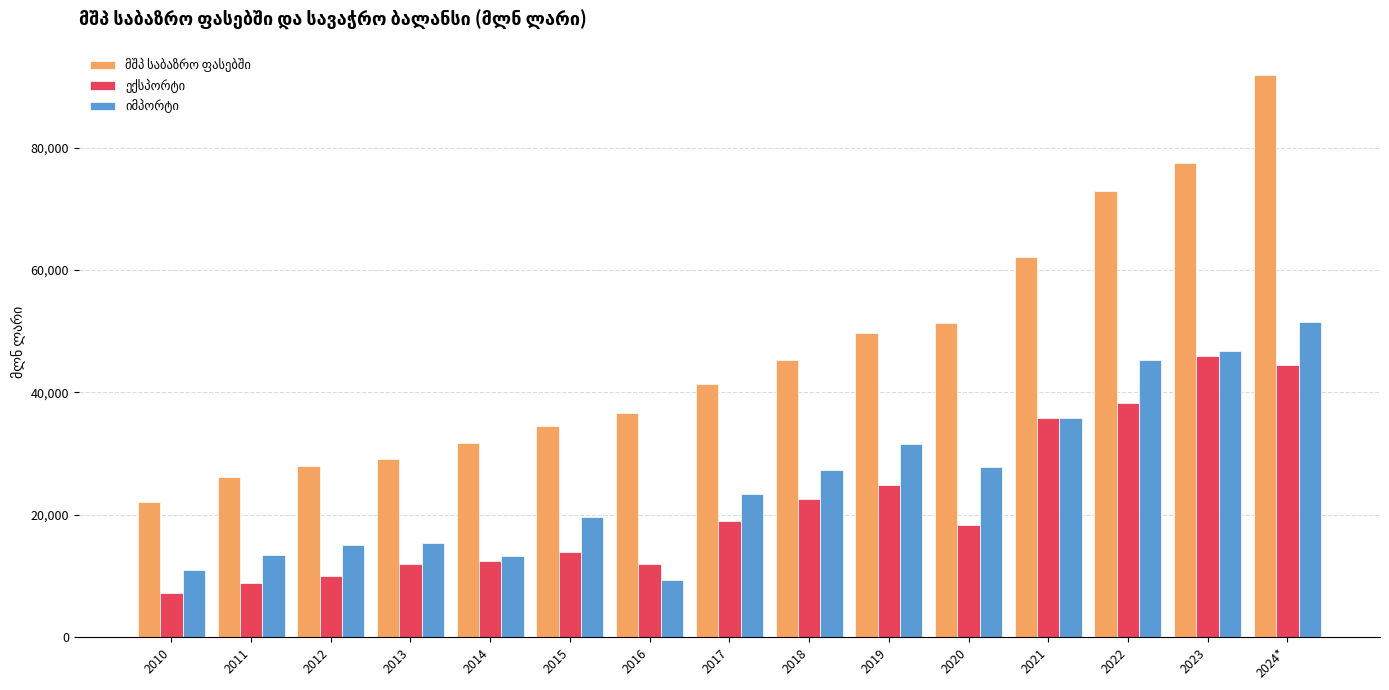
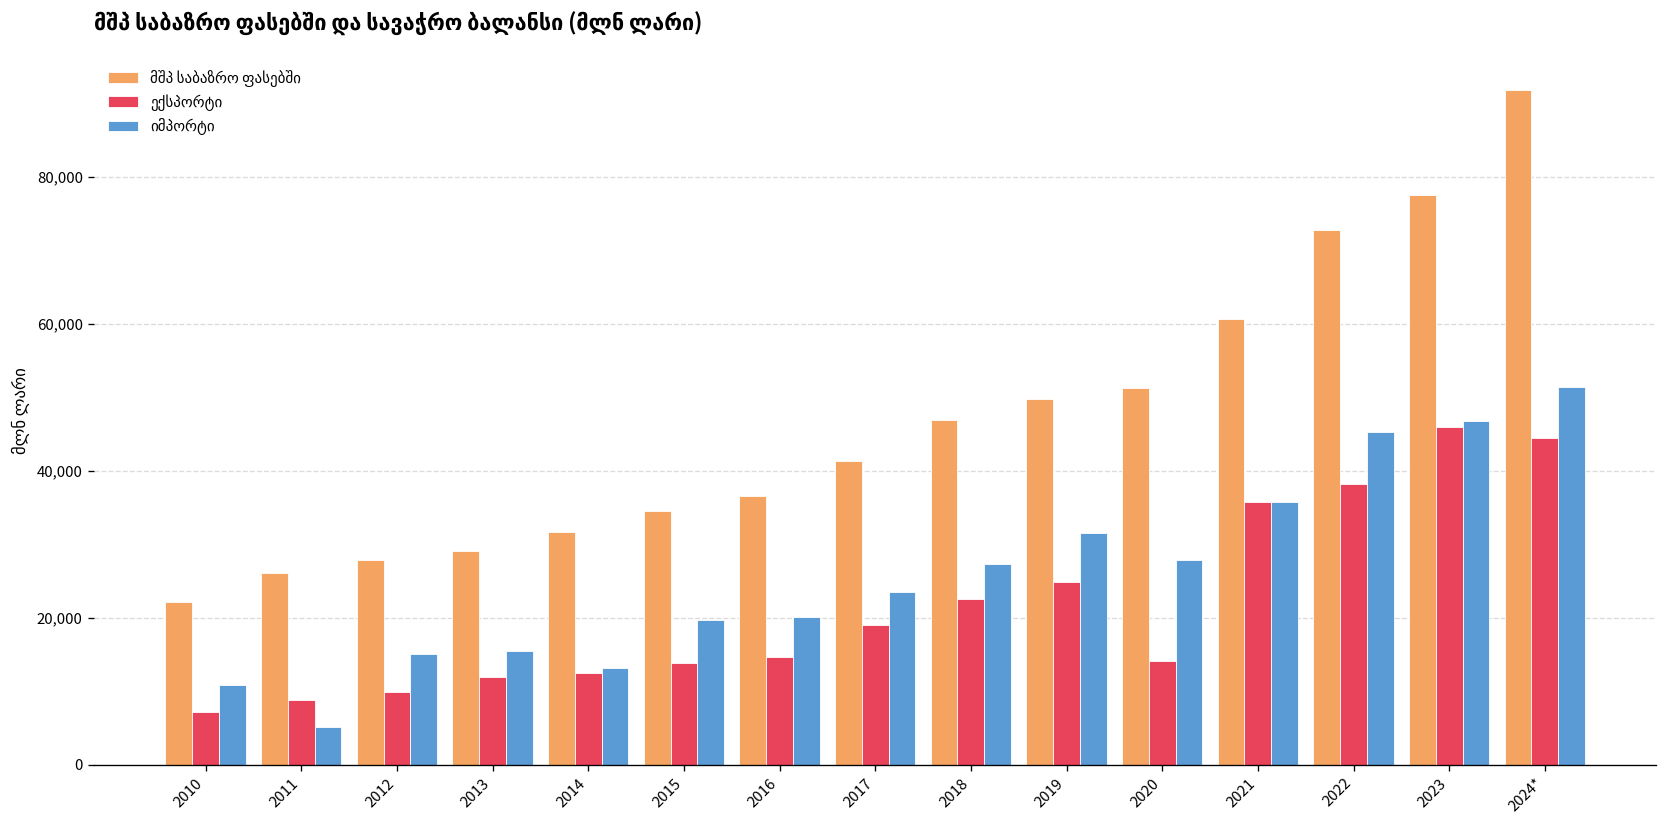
  {
    "მშპ საბაზრო ფასებში": {
      "2010": "22,000",
      "2011": "26,000",
      "2012": "28,000",
      "2013": "29,000",
      "2014": "32,000",
      "2015": "35,000",
      "2016": "37,000",
      "2017": "41,000",
-     "2018": "45,000",
+     "2018": "47,000",
      "2019": "50,000",
      "2020": "51,000",
-     "2021": "62,000",
+     "2021": "61,000",
      "2022": "73,000",
      "2023": "78,000",
      "2024*": "92,000"
    },
    "ექსპორტი": {
      "2010": "7,000",
      "2011": "9,000",
      "2012": "10,000",
      "2013": "12,000",
      "2014": "12,000",
      "2015": "14,000",
-     "2016": "12,000",
+     "2016": "15,000",
      "2017": "19,000",
      "2018": "23,000",
      "2019": "25,000",
-     "2020": "18,000",
+     "2020": "14,000",
      "2021": "36,000",
      "2022": "38,000",
      "2023": "46,000",
      "2024*": "44,000"
    },
    "იმპორტი": {
      "2010": "11,000",
-     "2011": "13,000",
+     "2011": "5,000",
      "2012": "15,000",
      "2013": "15,000",
      "2014": "13,000",
      "2015": "20,000",
-     "2016": "9,000",
+     "2016": "20,000",
      "2017": "23,000",
      "2018": "27,000",
      "2019": "32,000",
      "2020": "28,000",
      "2021": "36,000",
      "2022": "45,000",
      "2023": "47,000",
      "2024*": "51,000"
    }
  }
